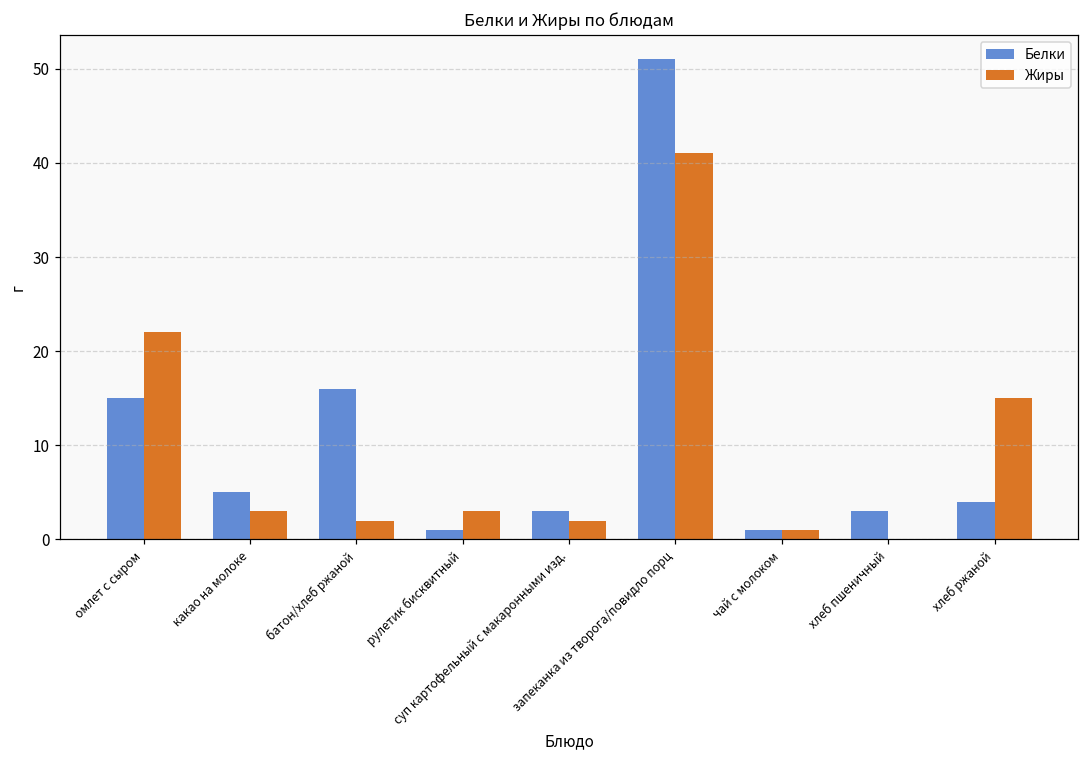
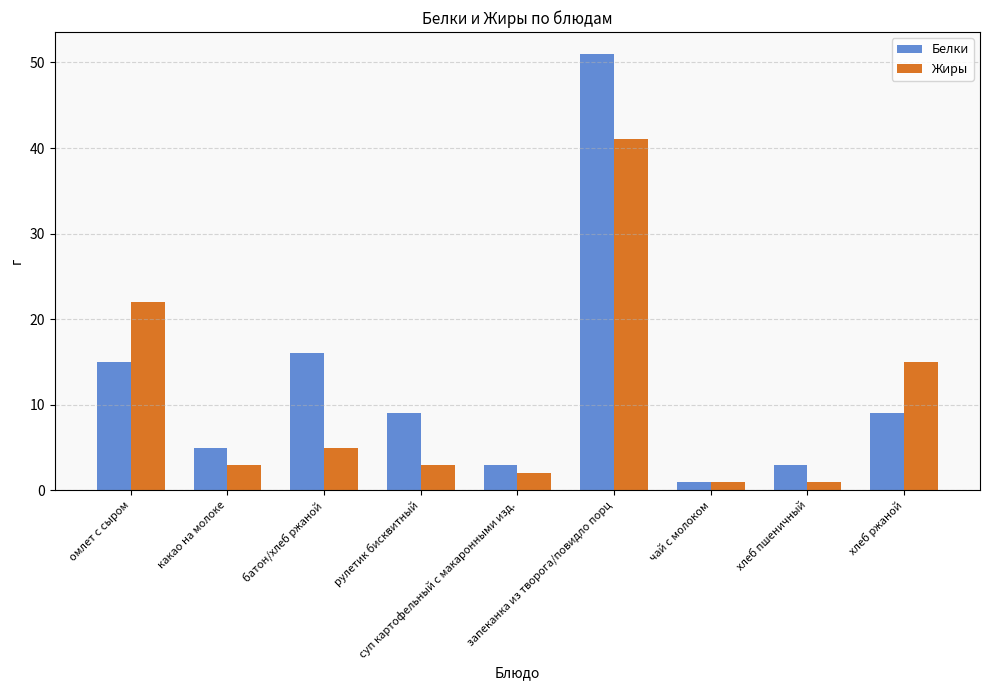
  {
    "Белки": {
      "омлет с сыром": 15,
      "какао на молоке": 5,
      "батон/хлеб ржаной": 16,
-     "рулетик бисквитный": 1,
+     "рулетик бисквитный": 9,
      "суп картофельный с макаронными изд.": 3,
      "запеканка из творога/повидло порц": 51,
      "чай с молоком": 1,
      "хлеб пшеничный": 3,
-     "хлеб ржаной": 4
+     "хлеб ржаной": 9
    },
    "Жиры": {
      "омлет с сыром": 22,
      "какао на молоке": 3,
-     "батон/хлеб ржаной": 2,
+     "батон/хлеб ржаной": 5,
      "рулетик бисквитный": 3,
      "суп картофельный с макаронными изд.": 2,
      "запеканка из творога/повидло порц": 41,
      "чай с молоком": 1,
-     "хлеб пшеничный": 0,
+     "хлеб пшеничный": 1,
      "хлеб ржаной": 15
    }
  }
